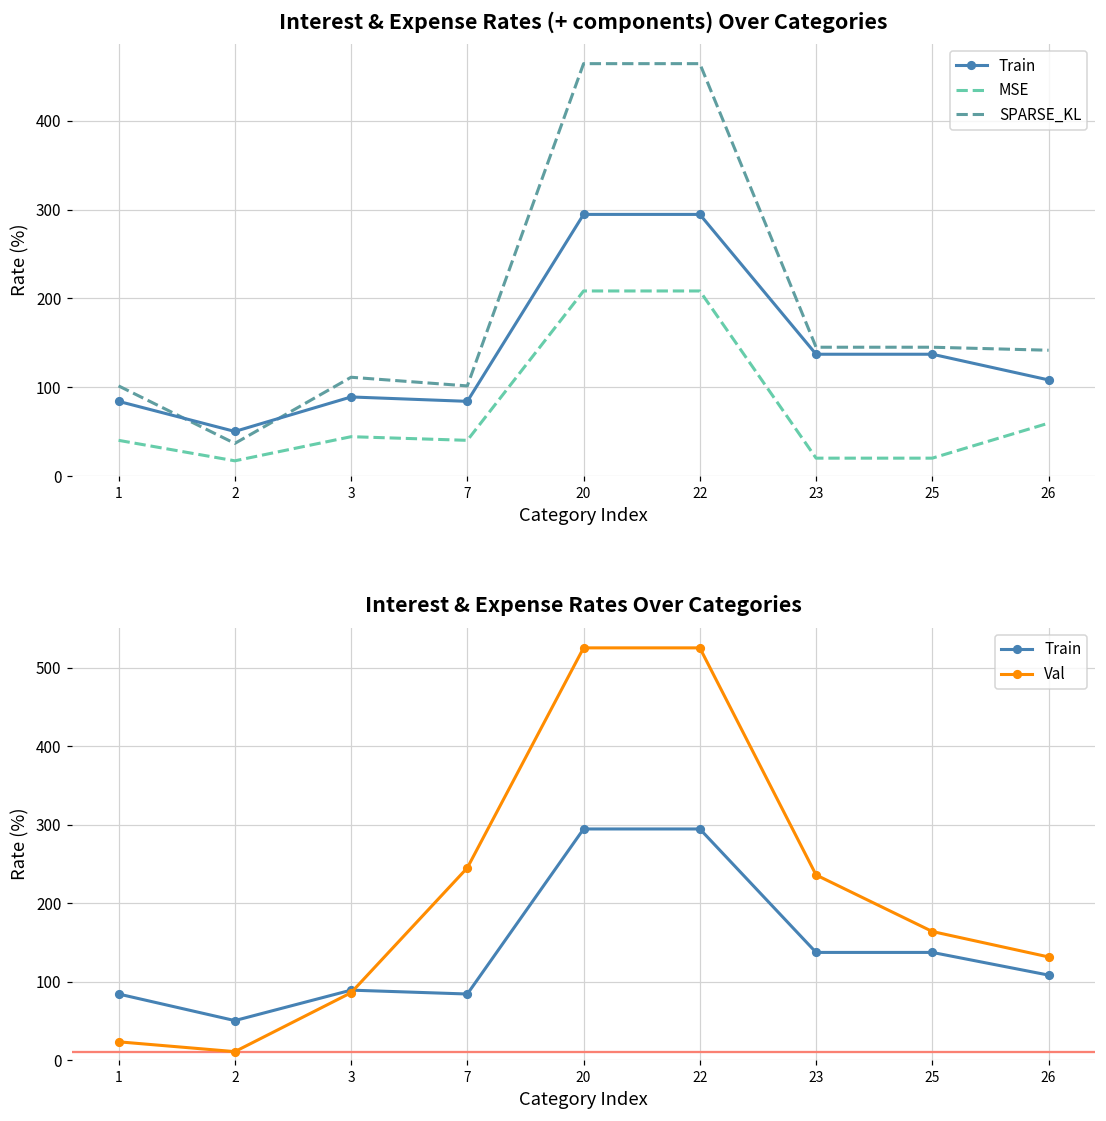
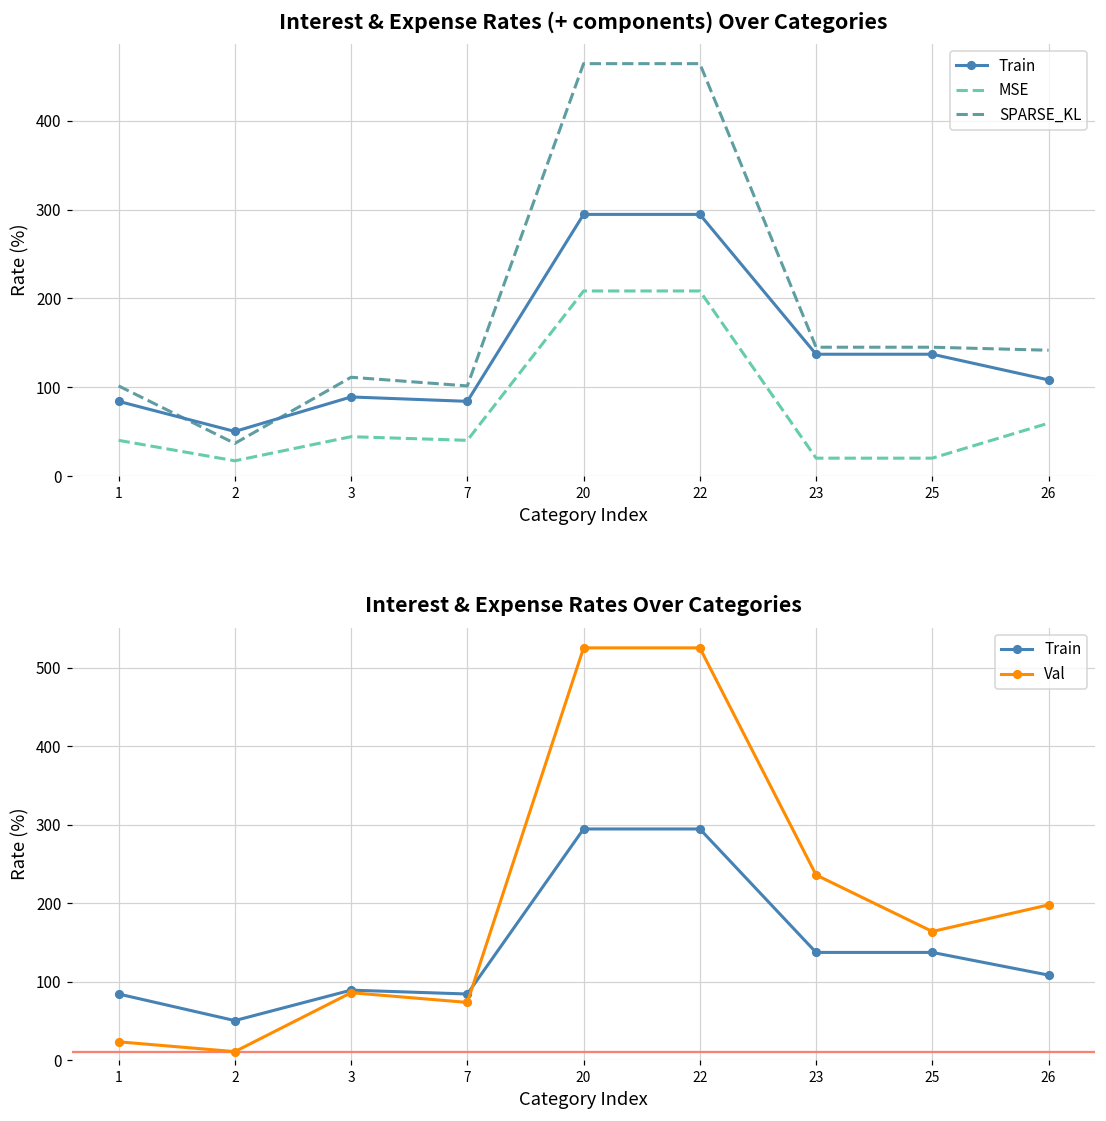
  {
    "Interest & Expense Rates Over Categories": {
      "Train": {
        "1": 80,
        "2": 50,
        "7": 80,
        "20": 290,
        "22": 290,
        "23": 140,
        "25": 140,
        "26": 110
      },
      "Val": {
        "1": 20,
        "2": 10,
-       "7": 250,
+       "7": 70,
        "20": 530,
        "22": 530,
        "23": 240,
        "25": 160,
-       "26": 130
+       "26": 200
      }
    }
  }
